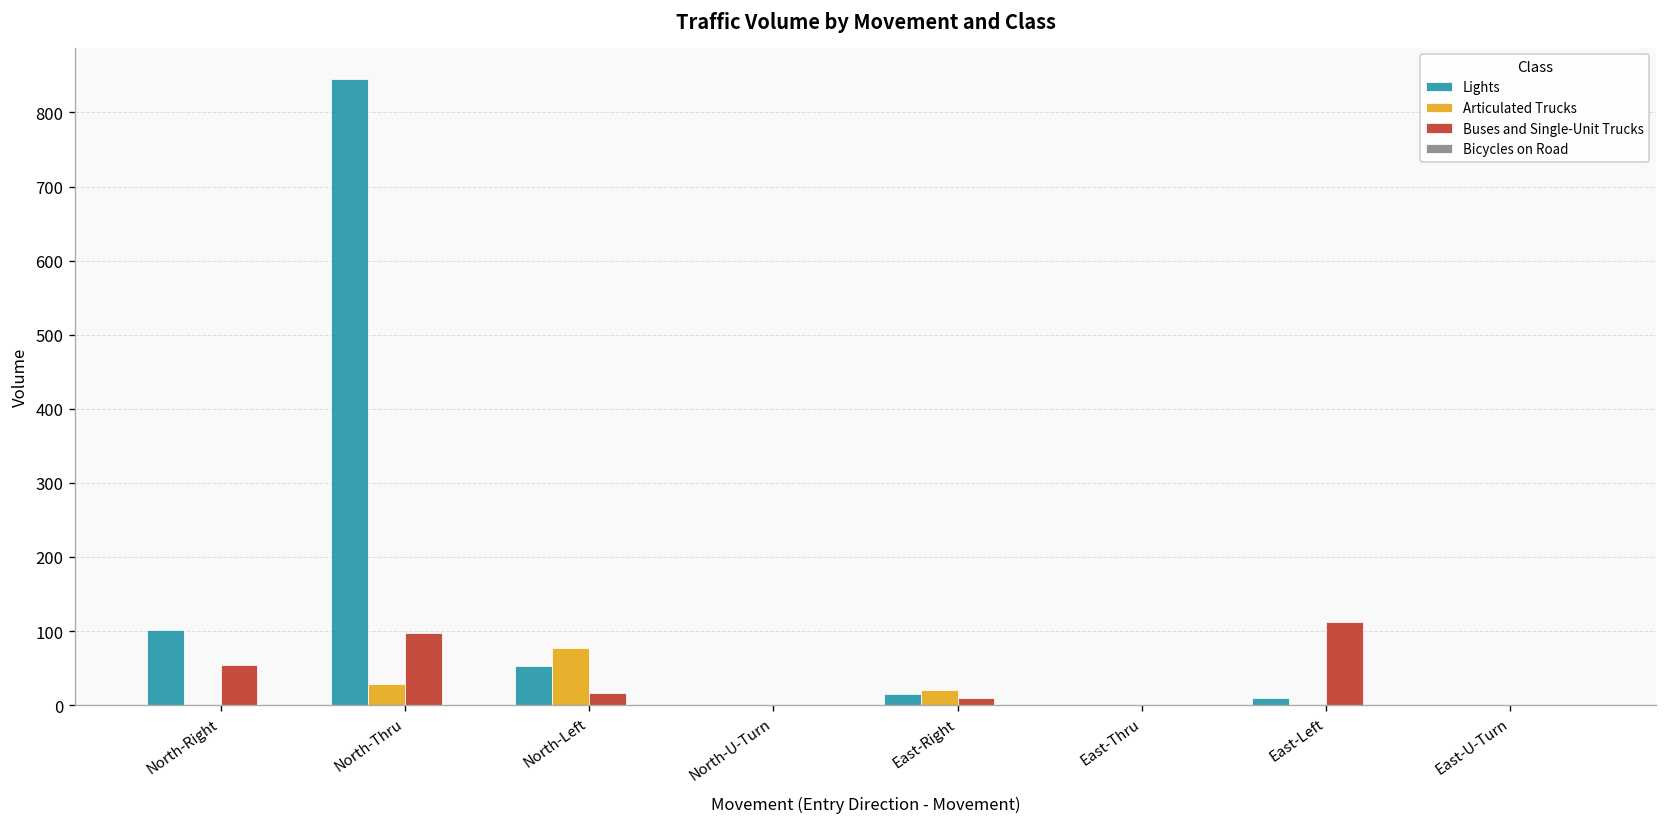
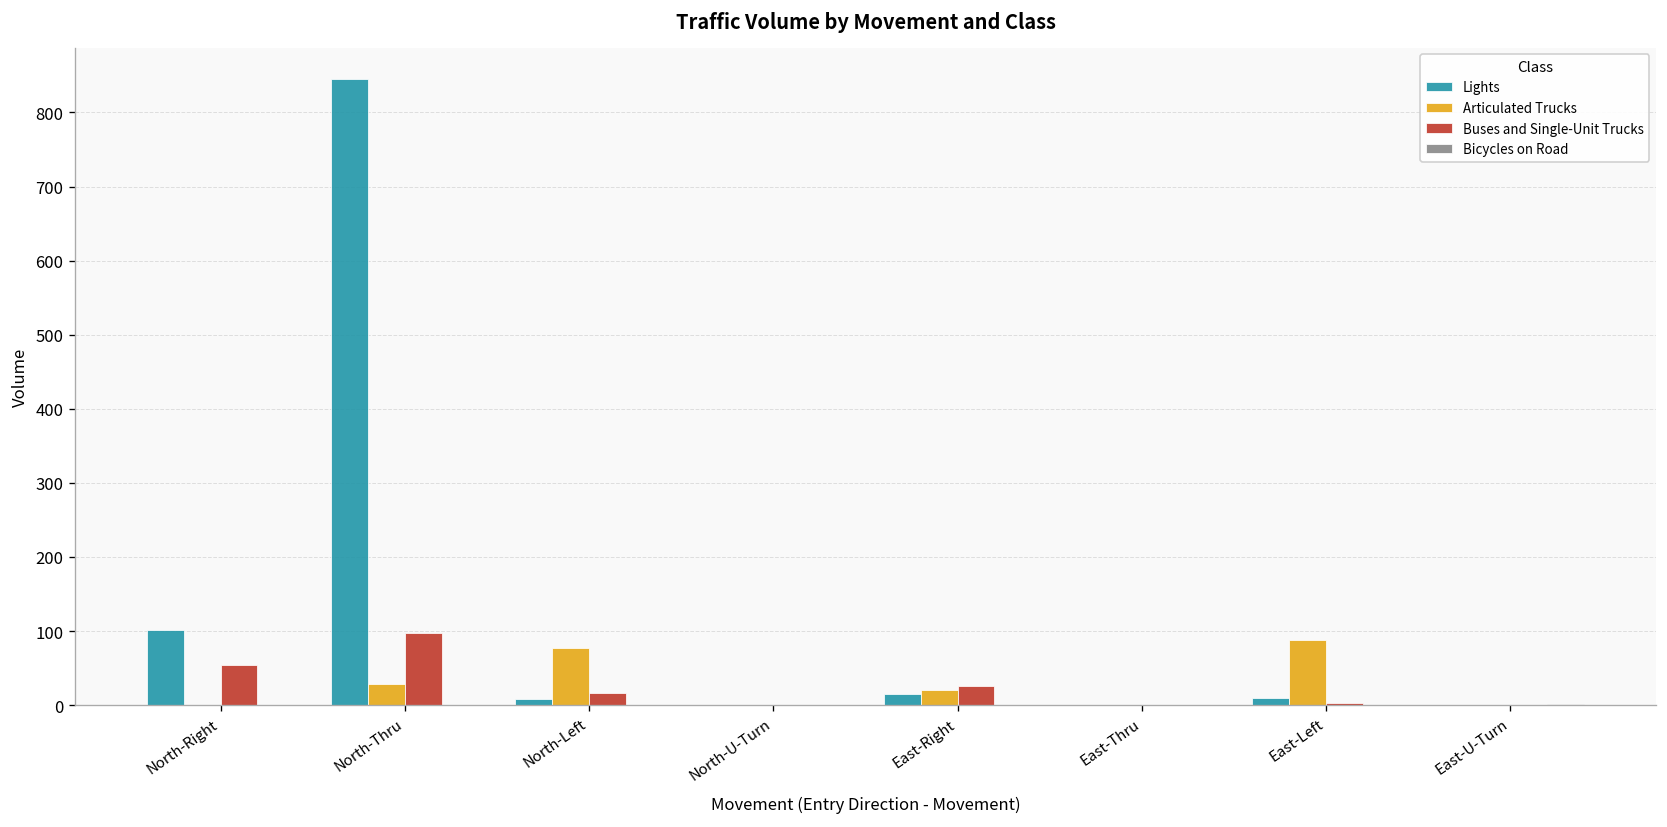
  {
    "Lights": {
      "North-Right": 100,
      "North-Thru": 850,
-     "North-Left": 50,
+     "North-Left": 10,
      "North-U-Turn": 0,
      "East-Right": 20,
      "East-Thru": 0,
      "East-Left": 10,
      "East-U-Turn": 0
    },
    "Articulated Trucks": {
      "North-Right": 0,
      "North-Thru": 30,
      "North-Left": 80,
      "North-U-Turn": 0,
      "East-Right": 20,
      "East-Thru": 0,
-     "East-Left": 0,
+     "East-Left": 90,
      "East-U-Turn": 0
    },
    "Buses and Single-Unit Trucks": {
      "North-Right": 50,
      "North-Thru": 100,
      "North-Left": 20,
      "North-U-Turn": 0,
-     "East-Right": 10,
+     "East-Right": 30,
      "East-Thru": 0,
-     "East-Left": 110,
+     "East-Left": 0,
      "East-U-Turn": 0
    },
    "Bicycles on Road": {
      "North-Right": 0,
      "North-Thru": 0,
      "North-Left": 0,
      "North-U-Turn": 0,
      "East-Right": 0,
      "East-Thru": 0,
      "East-Left": 0
    }
  }
